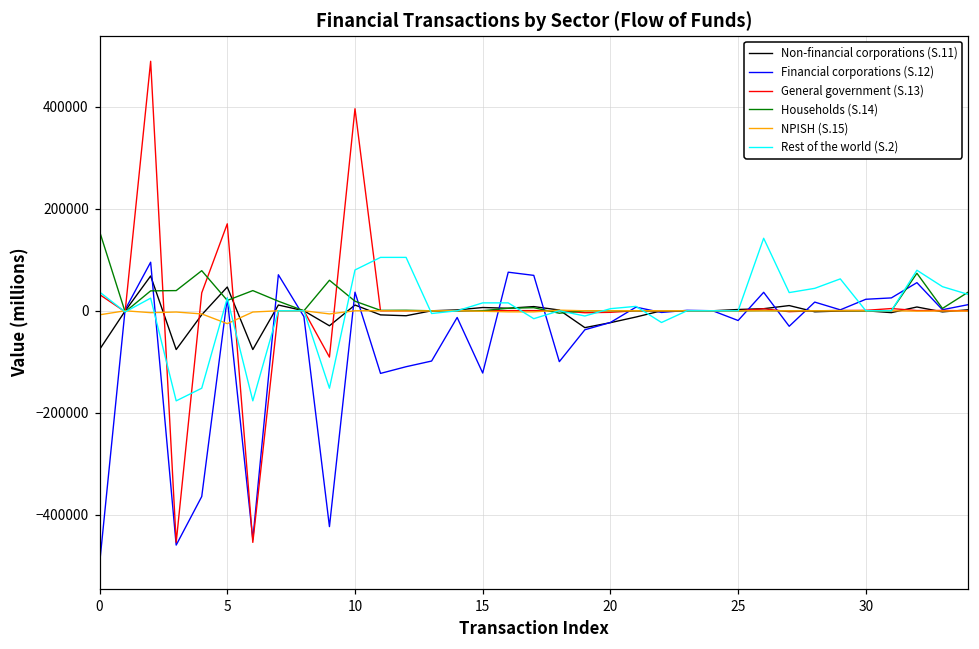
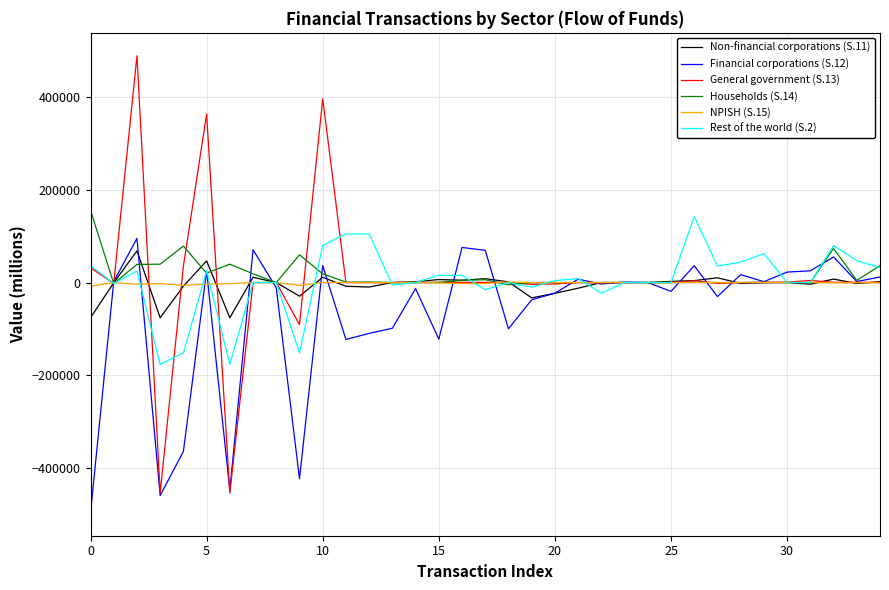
  {
    "Non-financial corporations (S.11)": {
      "0": -80000,
      "5": 50000,
      "10": 10000,
      "15": 10000
    },
    "Financial corporations (S.12)": {
      "0": -500000,
      "10": 40000,
      "15": -120000,
      "25": -20000,
      "30": 20000
    },
    "General government (S.13)": {
-     "5": 170000,
+     "5": 360000,
      "10": 400000
    },
    "Households (S.14)": {
      "0": 160000,
      "10": 20000
    },
    "NPISH (S.15)": {
      "0": -10000,
-     "5": -30000,
+     "5": 0,
      "10": 0
    },
    "Rest of the world (S.2)": {
      "10": 80000,
      "15": 20000
    }
  }
